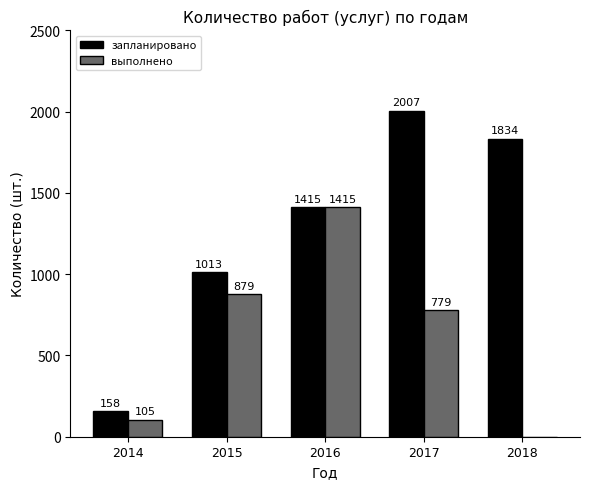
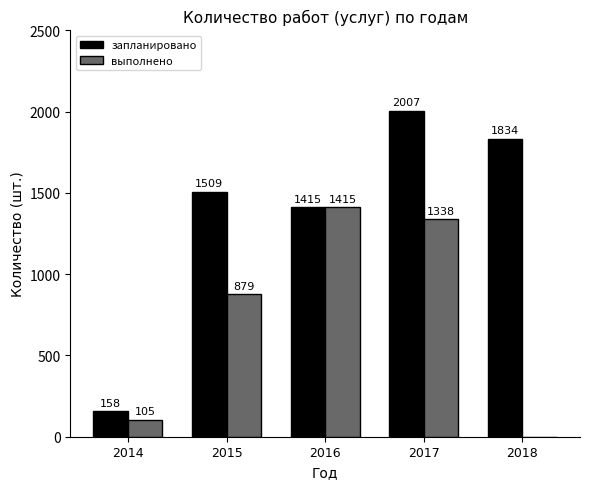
  {
    "запланировано": {
      "2014": 158,
-     "2015": 1013,
+     "2015": 1509,
      "2016": 1415,
      "2017": 2007,
      "2018": 1834
    },
    "выполнено": {
      "2014": 105,
      "2015": 879,
      "2016": 1415,
-     "2017": 779
+     "2017": 1338
    }
  }
